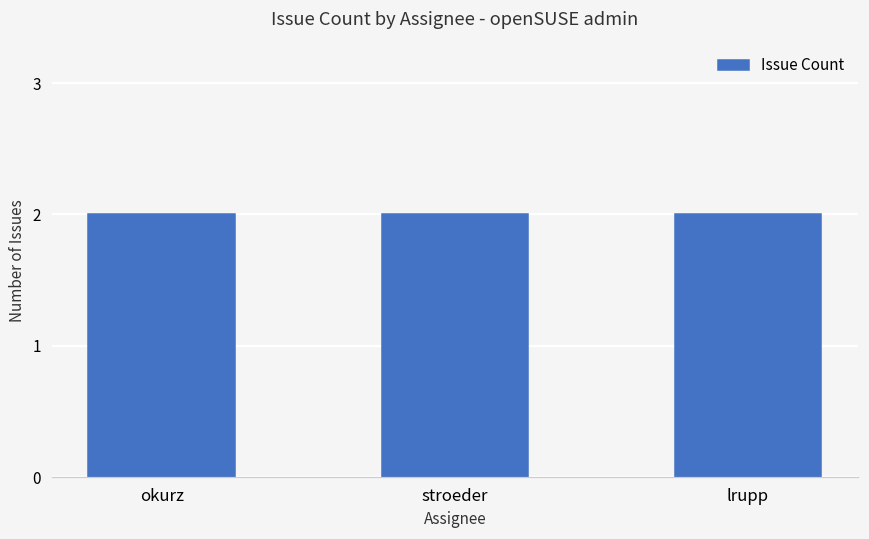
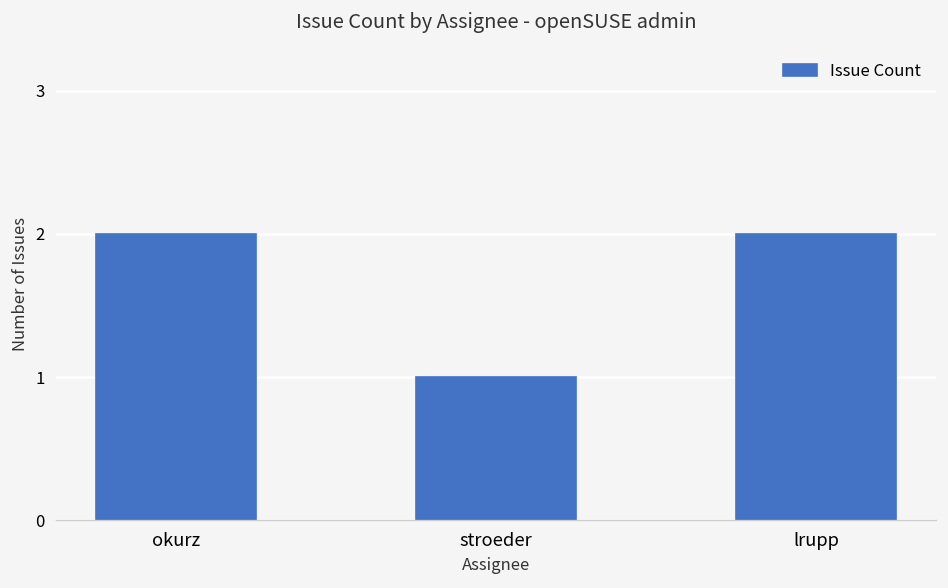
  {
    "okurz": 2,
-   "stroeder": 2,
+   "stroeder": 1,
    "lrupp": 2
  }
